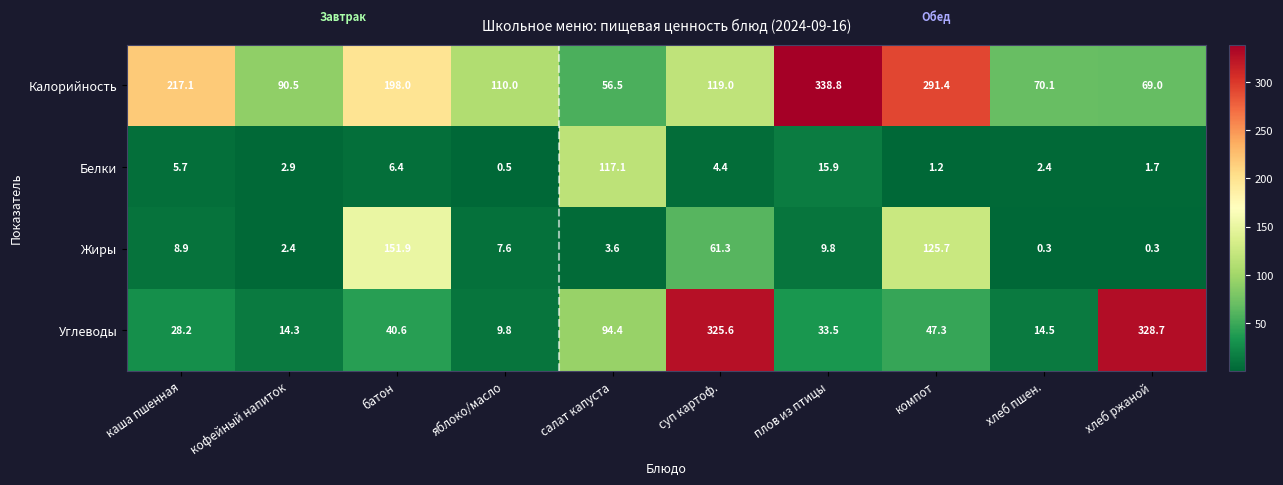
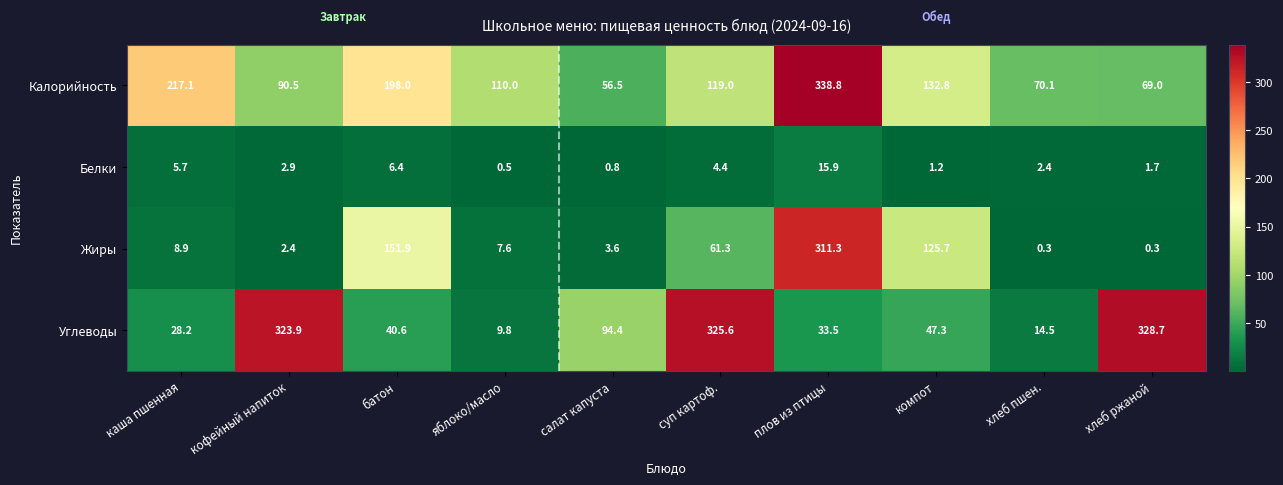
  {
    "Калорийность": {
      "каша пшенная": 217.1,
      "кофейный напиток": 90.5,
      "батон": 198.0,
      "яблоко/масло": 110.0,
      "салат капуста": 56.5,
      "суп картоф.": 119.0,
      "плов из птицы": 338.8,
-     "компот": 291.4,
+     "компот": 132.8,
      "хлеб пшен.": 70.1,
      "хлеб ржаной": 69.0
    },
    "Белки": {
      "каша пшенная": 5.7,
      "кофейный напиток": 2.9,
      "батон": 6.4,
      "яблоко/масло": 0.5,
-     "салат капуста": 117.1,
+     "салат капуста": 0.8,
      "суп картоф.": 4.4,
      "плов из птицы": 15.9,
      "компот": 1.2,
      "хлеб пшен.": 2.4,
      "хлеб ржаной": 1.7
    },
    "Жиры": {
      "каша пшенная": 8.9,
      "кофейный напиток": 2.4,
      "батон": 151.9,
      "яблоко/масло": 7.6,
      "салат капуста": 3.6,
      "суп картоф.": 61.3,
-     "плов из птицы": 9.8,
+     "плов из птицы": 311.3,
      "компот": 125.7,
      "хлеб пшен.": 0.3,
      "хлеб ржаной": 0.3
    },
    "Углеводы": {
      "каша пшенная": 28.2,
-     "кофейный напиток": 14.3,
+     "кофейный напиток": 323.9,
      "батон": 40.6,
      "яблоко/масло": 9.8,
      "салат капуста": 94.4,
      "суп картоф.": 325.6,
      "плов из птицы": 33.5,
      "компот": 47.3,
      "хлеб пшен.": 14.5,
      "хлеб ржаной": 328.7
    }
  }
